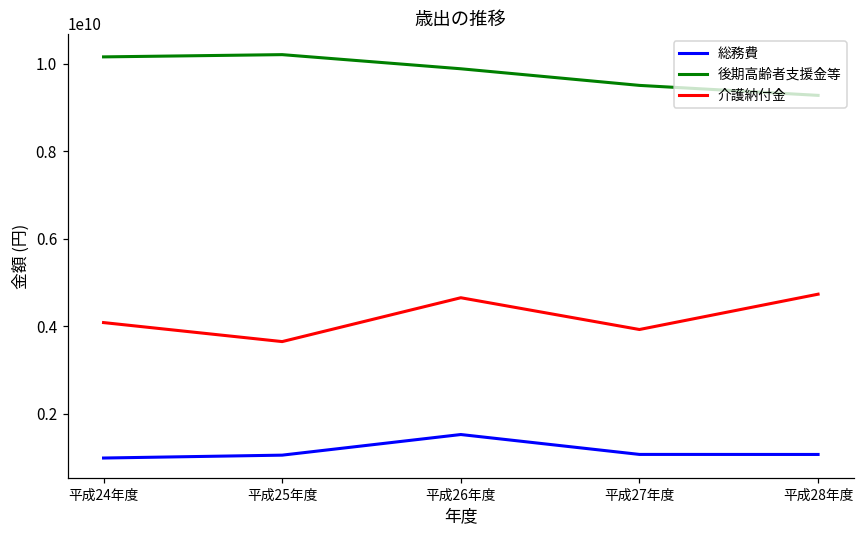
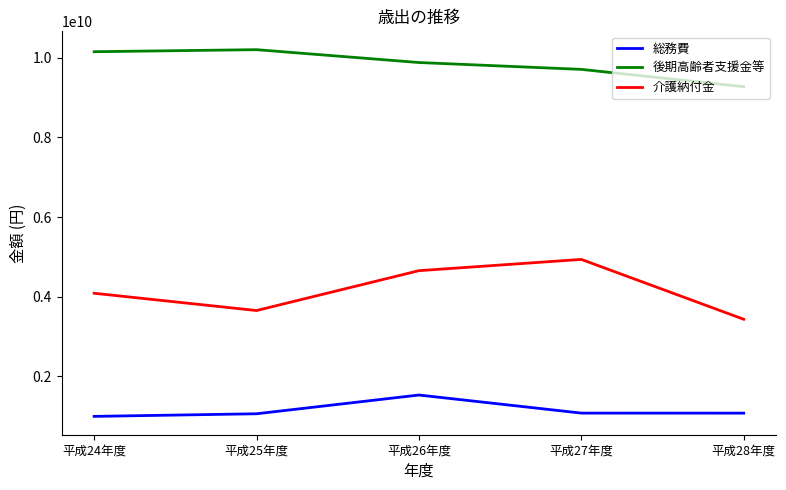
  {
    "総務費": {
      "平成24年度": 1000000000,
      "平成25年度": 1100000000,
      "平成26年度": 1500000000,
      "平成27年度": 1100000000,
      "平成28年度": 1100000000
    },
    "後期高齢者支援金等": {
      "平成24年度": 10200000000,
      "平成25年度": 10200000000,
      "平成26年度": 9900000000,
-     "平成27年度": 9500000000
+     "平成27年度": 9700000000
    },
    "介護納付金": {
      "平成24年度": 4100000000,
      "平成25年度": 3600000000,
      "平成26年度": 4700000000,
-     "平成27年度": 3900000000,
-     "平成28年度": 4700000000
+     "平成27年度": 4900000000,
+     "平成28年度": 3400000000
    }
  }
